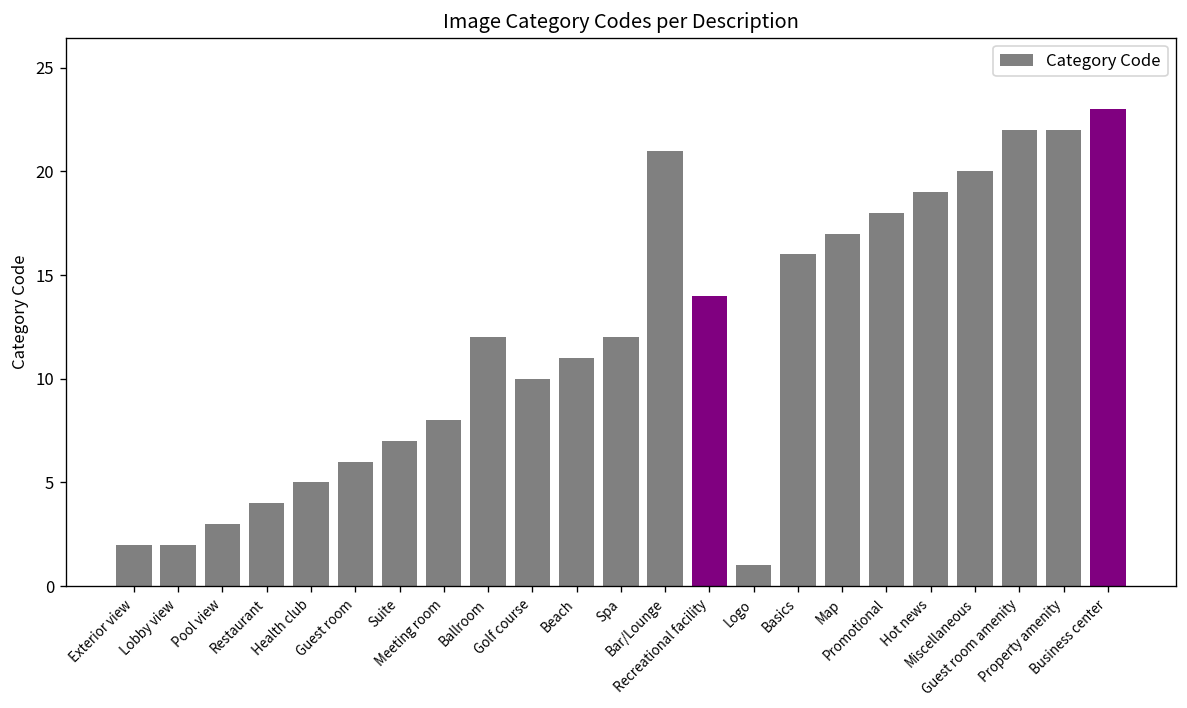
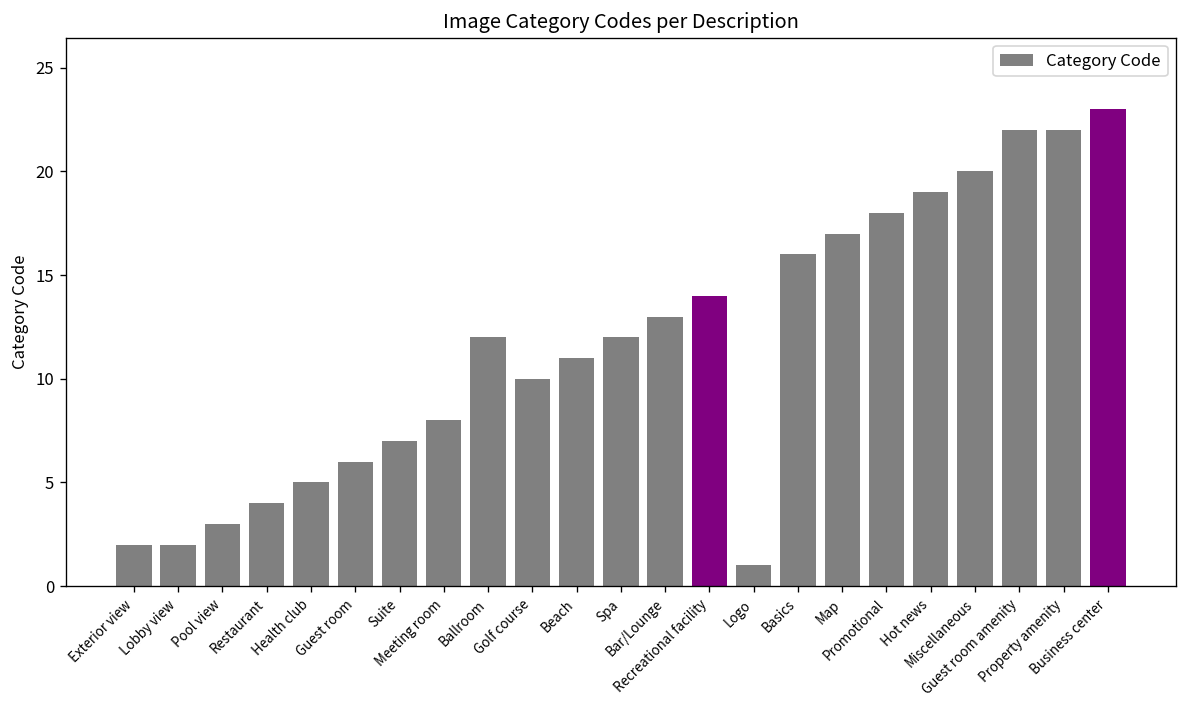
  {
    "Exterior view": 2,
    "Lobby view": 2,
    "Pool view": 3,
    "Restaurant": 4,
    "Health club": 5,
    "Guest room": 6,
    "Suite": 7,
    "Meeting room": 8,
    "Ballroom": 12,
    "Golf course": 10,
    "Beach": 11,
    "Spa": 12,
-   "Bar/Lounge": 21,
+   "Bar/Lounge": 13,
    "Recreational facility": 14,
    "Logo": 1,
    "Basics": 16,
    "Map": 17,
    "Promotional": 18,
    "Hot news": 19,
    "Miscellaneous": 20,
    "Guest room amenity": 22,
    "Property amenity": 22,
    "Business center": 23
  }
